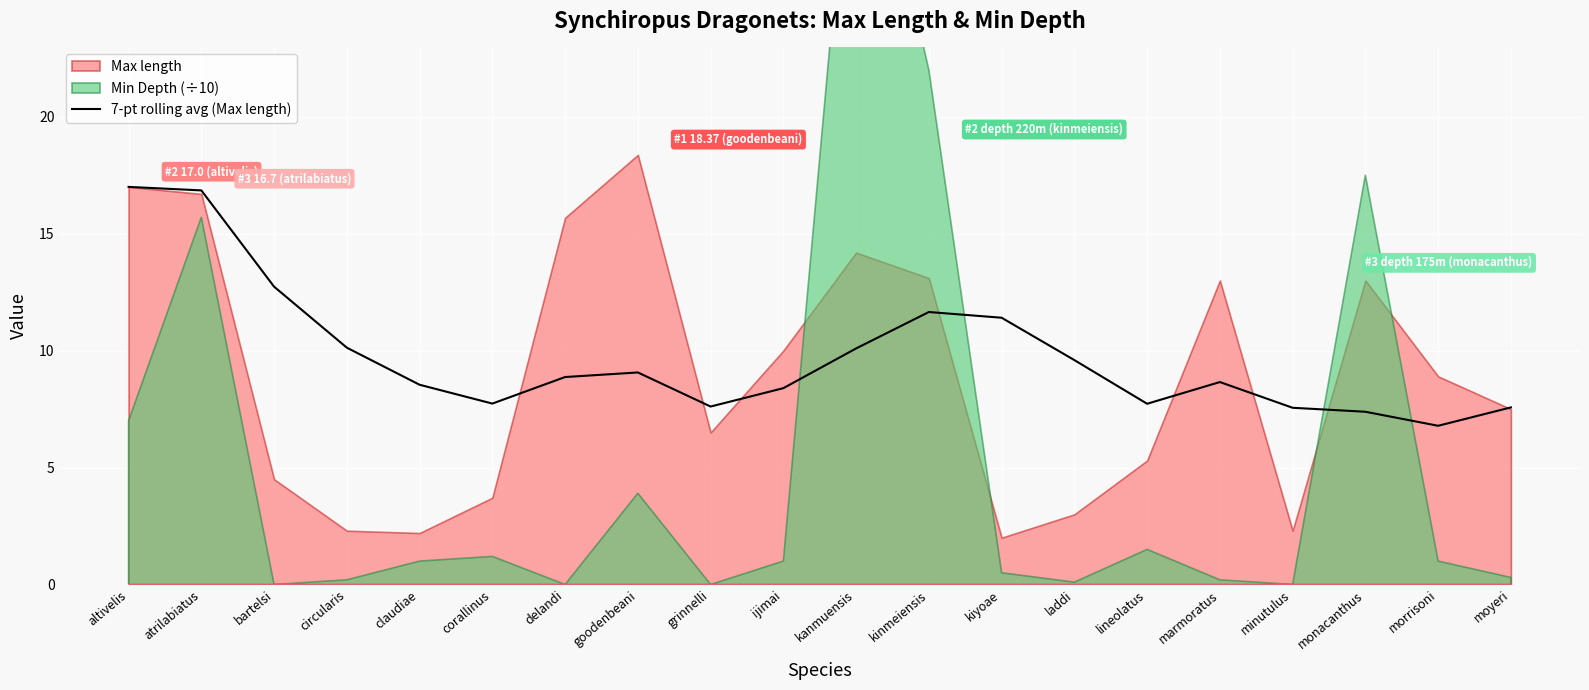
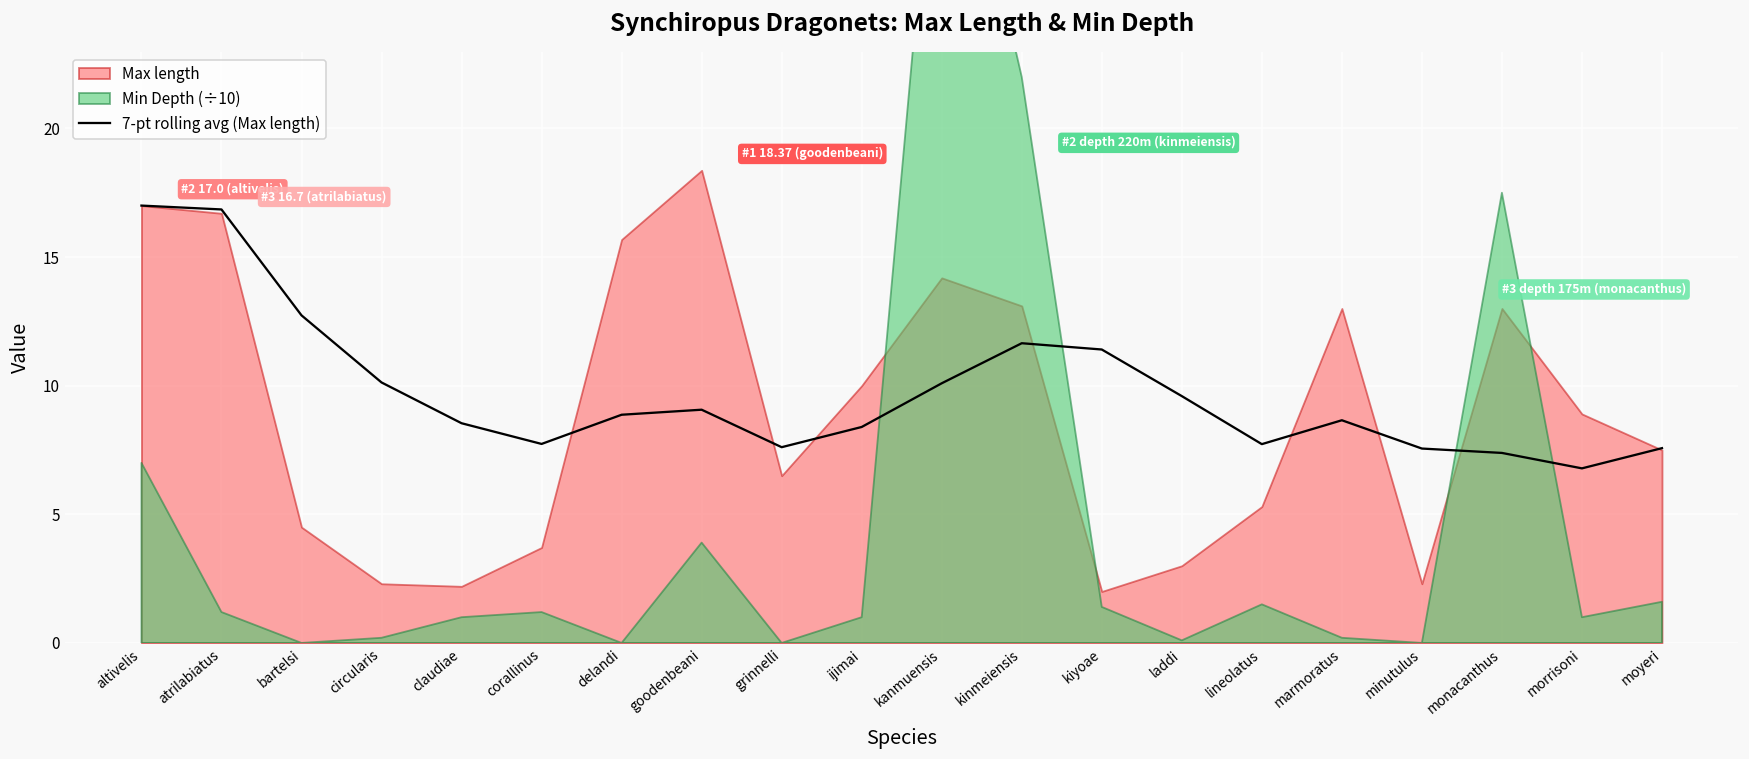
  {
    "Max length": {
      "atrilabiatus": 16.7,
      "bartelsi": 4.5,
      "circularis": 2.3,
      "claudiae": 2.2,
      "corallinus": 3.7,
      "delandi": 15.7,
      "goodenbeani": 18.4,
      "grinnelli": 6.5,
      "ijimai": 10.0,
      "kanmuensis": 14.2,
      "kinmeiensis": 13.1,
      "kiyoae": 2.0,
      "laddi": 3.0,
      "lineolatus": 5.3,
      "marmoratus": 13.0,
      "minutulus": 2.3,
      "morrisoni": 8.9
    },
    "7-pt rolling avg (Max length)": {
      "bartelsi": 12.7,
      "circularis": 10.1,
      "claudiae": 8.5,
      "corallinus": 7.7,
      "delandi": 8.9,
      "goodenbeani": 9.1,
      "grinnelli": 7.6,
      "ijimai": 8.4,
      "kanmuensis": 10.1,
      "kinmeiensis": 11.7,
      "kiyoae": 11.4,
      "laddi": 9.6,
      "lineolatus": 7.7,
      "marmoratus": 8.7,
      "minutulus": 7.6,
      "monacanthus": 7.4,
      "morrisoni": 6.8
    },
    "Min Depth (÷10)": {
      "altivelis": 7.0,
-     "atrilabiatus": 15.7,
+     "atrilabiatus": 1.2,
      "bartelsi": 0.0,
      "circularis": 0.2,
      "claudiae": 1.0,
      "corallinus": 1.2,
      "delandi": 0.0,
      "goodenbeani": 3.9,
      "grinnelli": 0.0,
      "ijimai": 1.0,
      "kinmeiensis": 22.0,
-     "kiyoae": 0.5,
+     "kiyoae": 1.4,
      "lineolatus": 1.5,
      "marmoratus": 0.2,
      "minutulus": 0.0,
      "monacanthus": 17.5,
      "morrisoni": 1.0,
-     "moyeri": 0.3
+     "moyeri": 1.6
    }
  }
